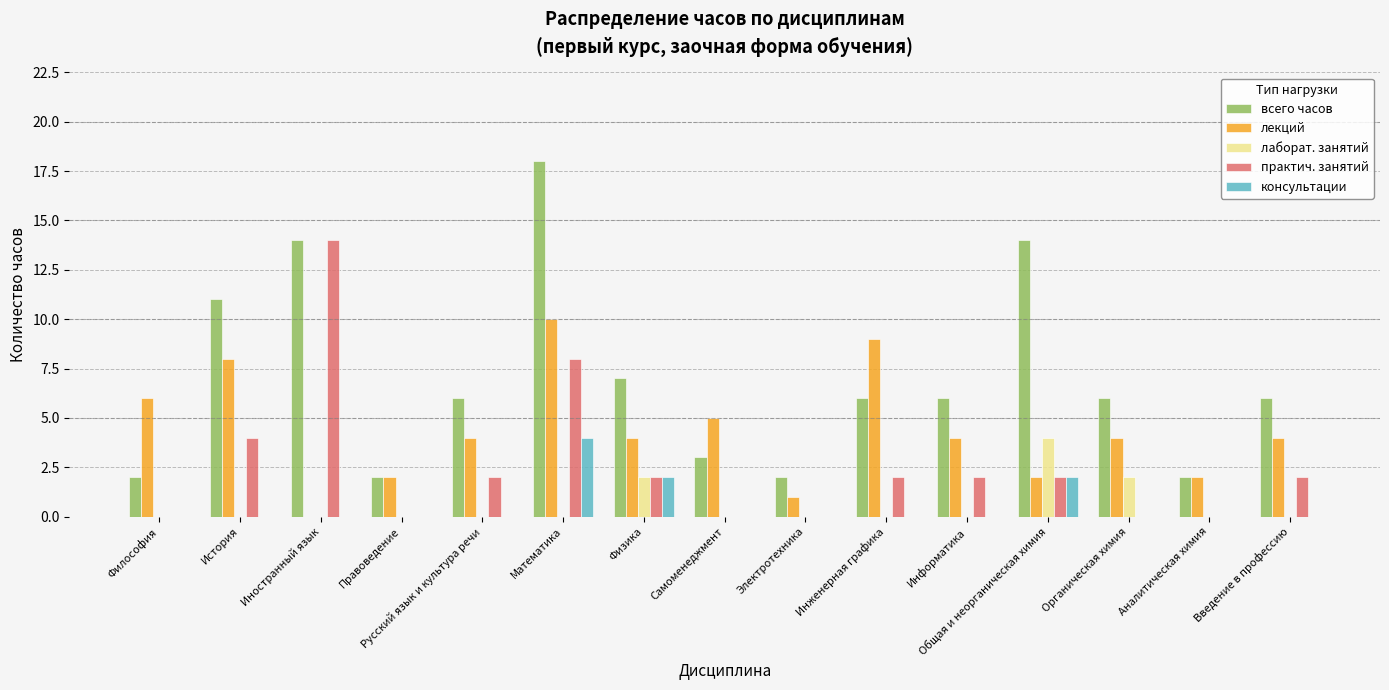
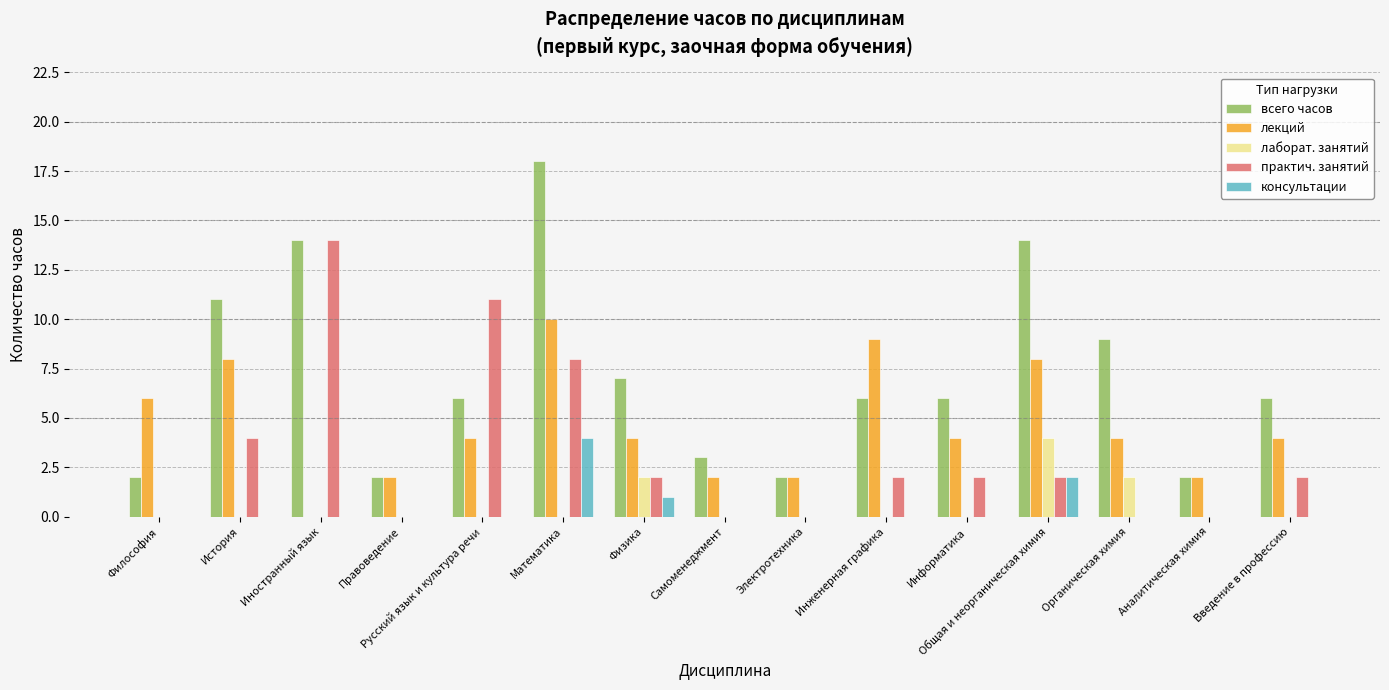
  {
    "всего часов": {
      "Философия": 2,
      "История": 11,
      "Иностранный язык": 14,
      "Правоведение": 2,
      "Русский язык и культура речи": 6,
      "Математика": 18,
      "Физика": 7,
      "Самоменеджмент": 3,
      "Электротехника": 2,
      "Инженерная графика": 6,
      "Информатика": 6,
      "Общая и неорганическая химия": 14,
-     "Органическая химия": 6,
+     "Органическая химия": 9,
      "Аналитическая химия": 2,
      "Введение в профессию": 6
    },
    "лекций": {
      "Философия": 6,
      "История": 8,
      "Иностранный язык": 0,
      "Правоведение": 2,
      "Русский язык и культура речи": 4,
      "Математика": 10,
      "Физика": 4,
-     "Самоменеджмент": 5,
-     "Электротехника": 1,
+     "Самоменеджмент": 2,
+     "Электротехника": 2,
      "Инженерная графика": 9,
      "Информатика": 4,
-     "Общая и неорганическая химия": 2,
+     "Общая и неорганическая химия": 8,
      "Органическая химия": 4,
      "Аналитическая химия": 2,
      "Введение в профессию": 4
    },
    "лаборат. занятий": {
      "Философия": 0,
      "История": 0,
      "Иностранный язык": 0,
      "Правоведение": 0,
      "Русский язык и культура речи": 0,
      "Математика": 0,
      "Физика": 2,
      "Самоменеджмент": 0,
      "Электротехника": 0,
      "Инженерная графика": 0,
      "Информатика": 0,
      "Общая и неорганическая химия": 4,
      "Органическая химия": 2,
      "Аналитическая химия": 0,
      "Введение в профессию": 0
    },
    "практич. занятий": {
      "Философия": 0,
      "История": 4,
      "Иностранный язык": 14,
      "Правоведение": 0,
-     "Русский язык и культура речи": 2,
+     "Русский язык и культура речи": 11,
      "Математика": 8,
      "Физика": 2,
      "Самоменеджмент": 0,
      "Электротехника": 0,
      "Инженерная графика": 2,
      "Информатика": 2,
      "Общая и неорганическая химия": 2,
      "Органическая химия": 0,
      "Аналитическая химия": 0,
      "Введение в профессию": 2
    },
    "консультации": {
      "Философия": 0,
      "История": 0,
      "Иностранный язык": 0,
      "Правоведение": 0,
      "Русский язык и культура речи": 0,
      "Математика": 4,
-     "Физика": 2,
+     "Физика": 1,
      "Самоменеджмент": 0,
      "Электротехника": 0,
      "Инженерная графика": 0,
      "Информатика": 0,
      "Общая и неорганическая химия": 2,
      "Органическая химия": 0,
      "Аналитическая химия": 0,
      "Введение в профессию": 0
    }
  }
